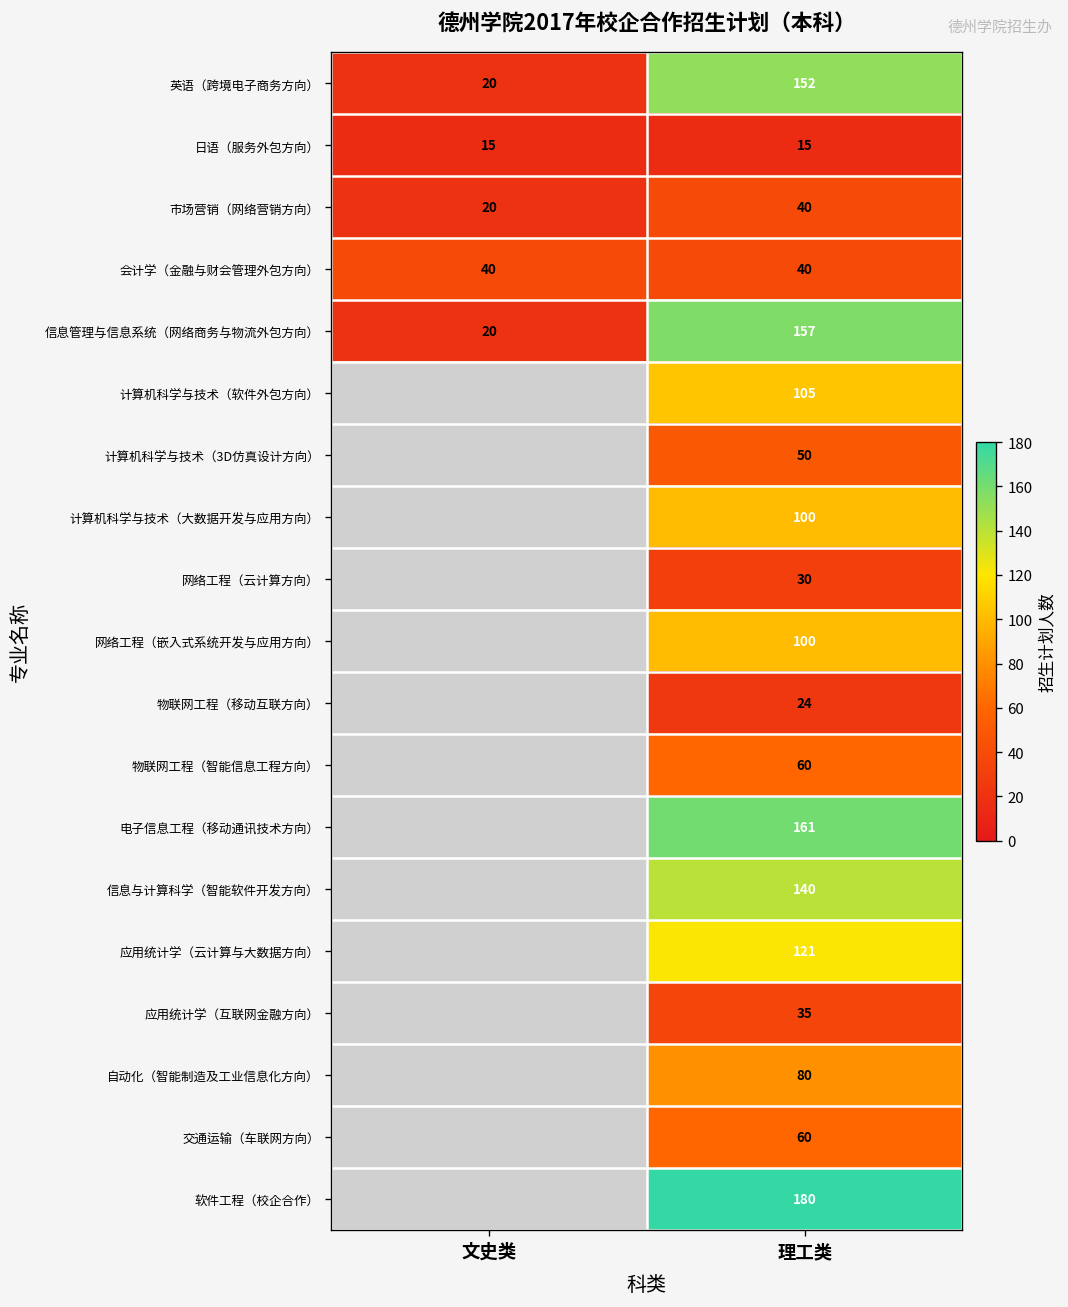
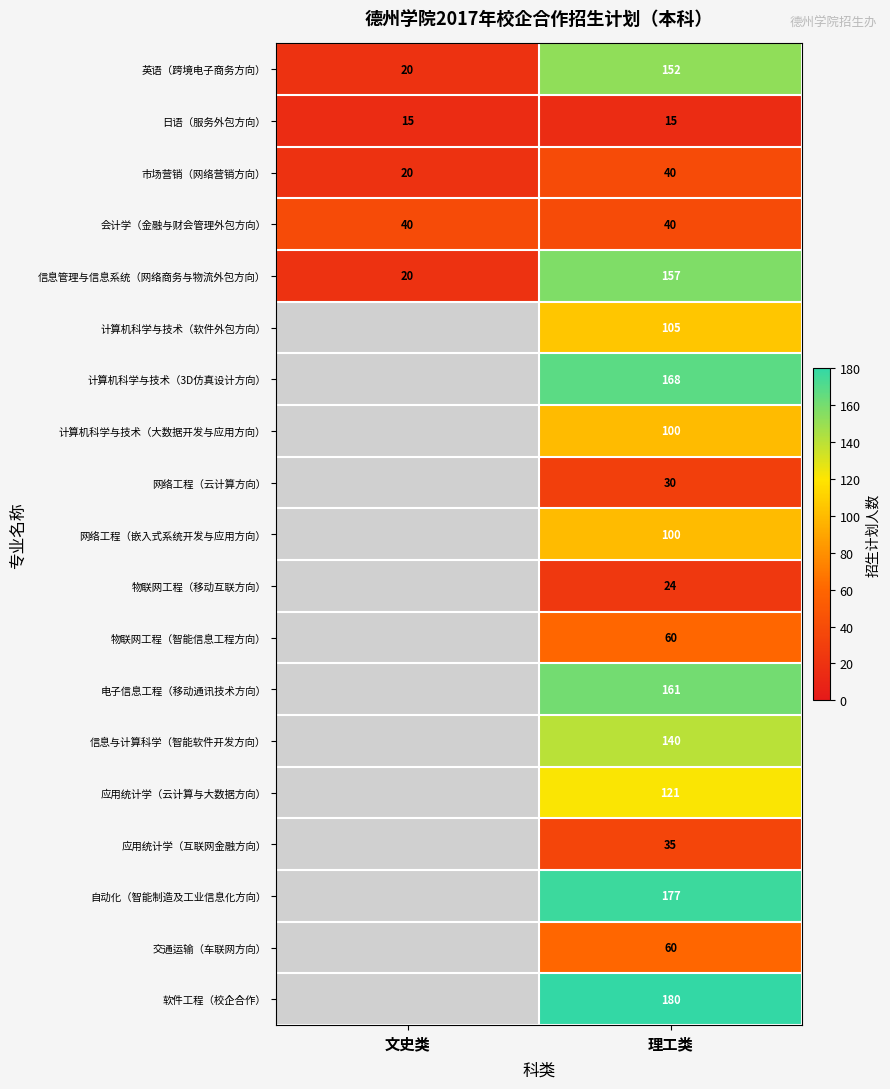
  {
    "英语（跨境电子商务方向）": {
      "文史类": 20,
      "理工类": 152
    },
    "日语（服务外包方向）": {
      "文史类": 15,
      "理工类": 15
    },
    "市场营销（网络营销方向）": {
      "文史类": 20,
      "理工类": 40
    },
    "会计学（金融与财会管理外包方向）": {
      "文史类": 40,
      "理工类": 40
    },
    "信息管理与信息系统（网络商务与物流外包方向）": {
      "文史类": 20,
      "理工类": 157
    },
    "计算机科学与技术（软件外包方向）": {
      "理工类": 105
    },
    "计算机科学与技术（3D仿真设计方向）": {
-     "理工类": 50
+     "理工类": 168
    },
    "计算机科学与技术（大数据开发与应用方向）": {
      "理工类": 100
    },
    "网络工程（云计算方向）": {
      "理工类": 30
    },
    "网络工程（嵌入式系统开发与应用方向）": {
      "理工类": 100
    },
    "物联网工程（移动互联方向）": {
      "理工类": 24
    },
    "物联网工程（智能信息工程方向）": {
      "理工类": 60
    },
    "电子信息工程（移动通讯技术方向）": {
      "理工类": 161
    },
    "信息与计算科学（智能软件开发方向）": {
      "理工类": 140
    },
    "应用统计学（云计算与大数据方向）": {
      "理工类": 121
    },
    "应用统计学（互联网金融方向）": {
      "理工类": 35
    },
    "自动化（智能制造及工业信息化方向）": {
-     "理工类": 80
+     "理工类": 177
    },
    "交通运输（车联网方向）": {
      "理工类": 60
    },
    "软件工程（校企合作）": {
      "理工类": 180
    }
  }
